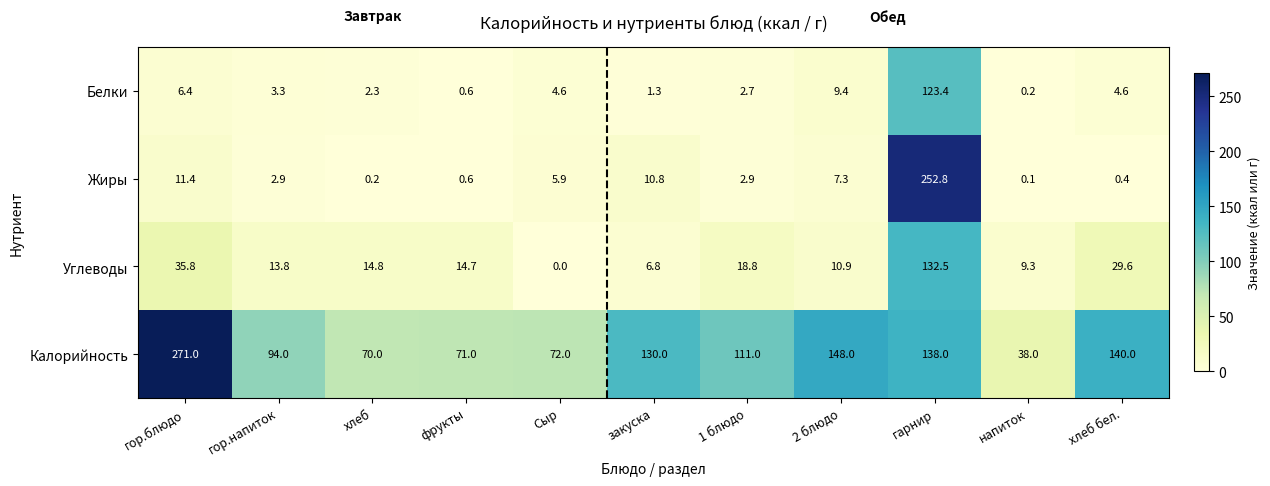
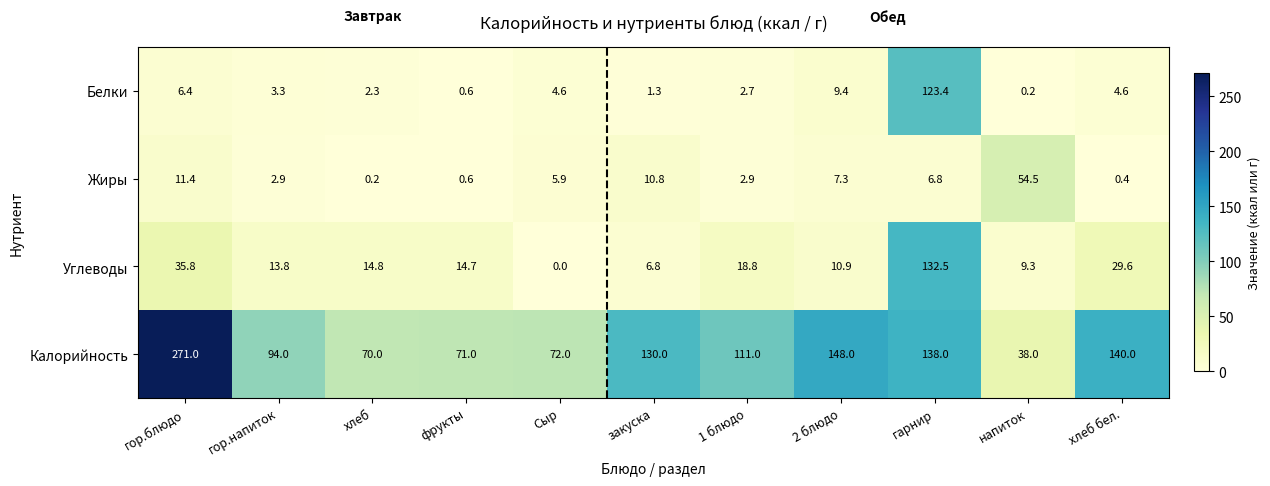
  {
    "Белки": {
      "гор.блюдо": 6.4,
      "гор.напиток": 3.3,
      "хлеб": 2.3,
      "фрукты": 0.6,
      "Сыр": 4.6,
      "закуска": 1.3,
      "1 блюдо": 2.7,
      "2 блюдо": 9.4,
      "гарнир": 123.4,
      "напиток": 0.2,
      "хлеб бел.": 4.6
    },
    "Жиры": {
      "гор.блюдо": 11.4,
      "гор.напиток": 2.9,
      "хлеб": 0.2,
      "фрукты": 0.6,
      "Сыр": 5.9,
      "закуска": 10.8,
      "1 блюдо": 2.9,
      "2 блюдо": 7.3,
-     "гарнир": 252.8,
-     "напиток": 0.1,
+     "гарнир": 6.8,
+     "напиток": 54.5,
      "хлеб бел.": 0.4
    },
    "Углеводы": {
      "гор.блюдо": 35.8,
      "гор.напиток": 13.8,
      "хлеб": 14.8,
      "фрукты": 14.7,
      "Сыр": 0.0,
      "закуска": 6.8,
      "1 блюдо": 18.8,
      "2 блюдо": 10.9,
      "гарнир": 132.5,
      "напиток": 9.3,
      "хлеб бел.": 29.6
    },
    "Калорийность": {
      "гор.блюдо": 271.0,
      "гор.напиток": 94.0,
      "хлеб": 70.0,
      "фрукты": 71.0,
      "Сыр": 72.0,
      "закуска": 130.0,
      "1 блюдо": 111.0,
      "2 блюдо": 148.0,
      "гарнир": 138.0,
      "напиток": 38.0,
      "хлеб бел.": 140.0
    }
  }
